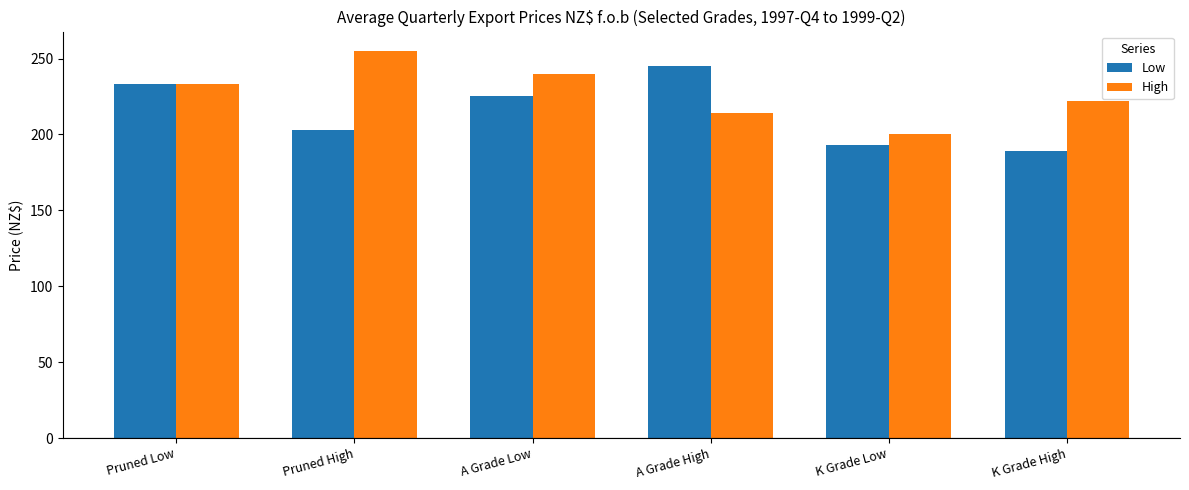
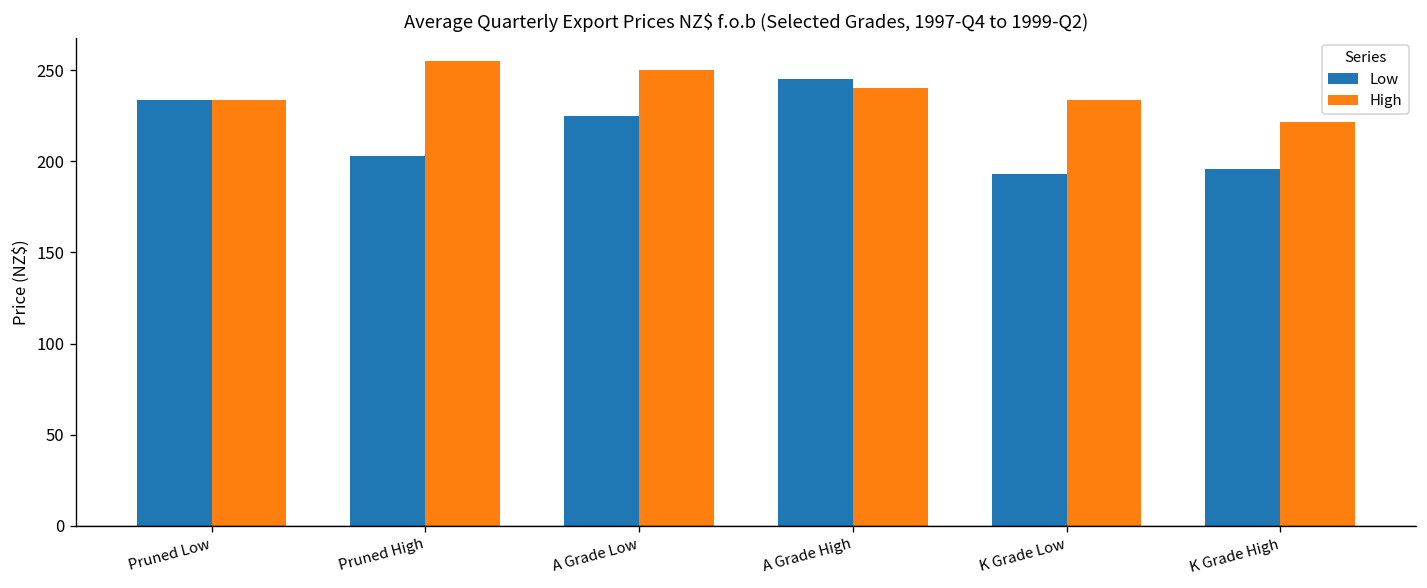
  {
    "Low": {
      "Pruned Low": 234,
      "Pruned High": 203,
      "A Grade Low": 225,
      "A Grade High": 245,
      "K Grade Low": 193,
-     "K Grade High": 189
+     "K Grade High": 196
    },
    "High": {
      "Pruned Low": 234,
      "Pruned High": 255,
-     "A Grade Low": 240,
-     "A Grade High": 214,
-     "K Grade Low": 200,
+     "A Grade Low": 250,
+     "A Grade High": 240,
+     "K Grade Low": 234,
      "K Grade High": 222
    }
  }
